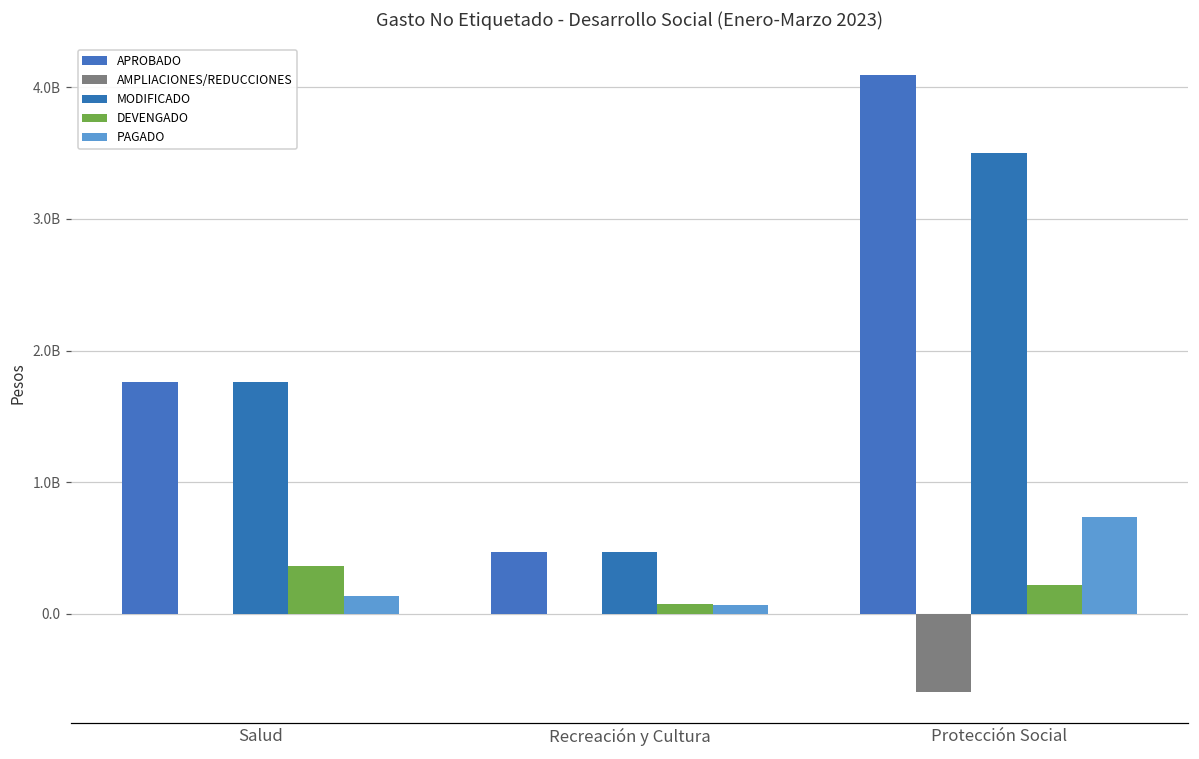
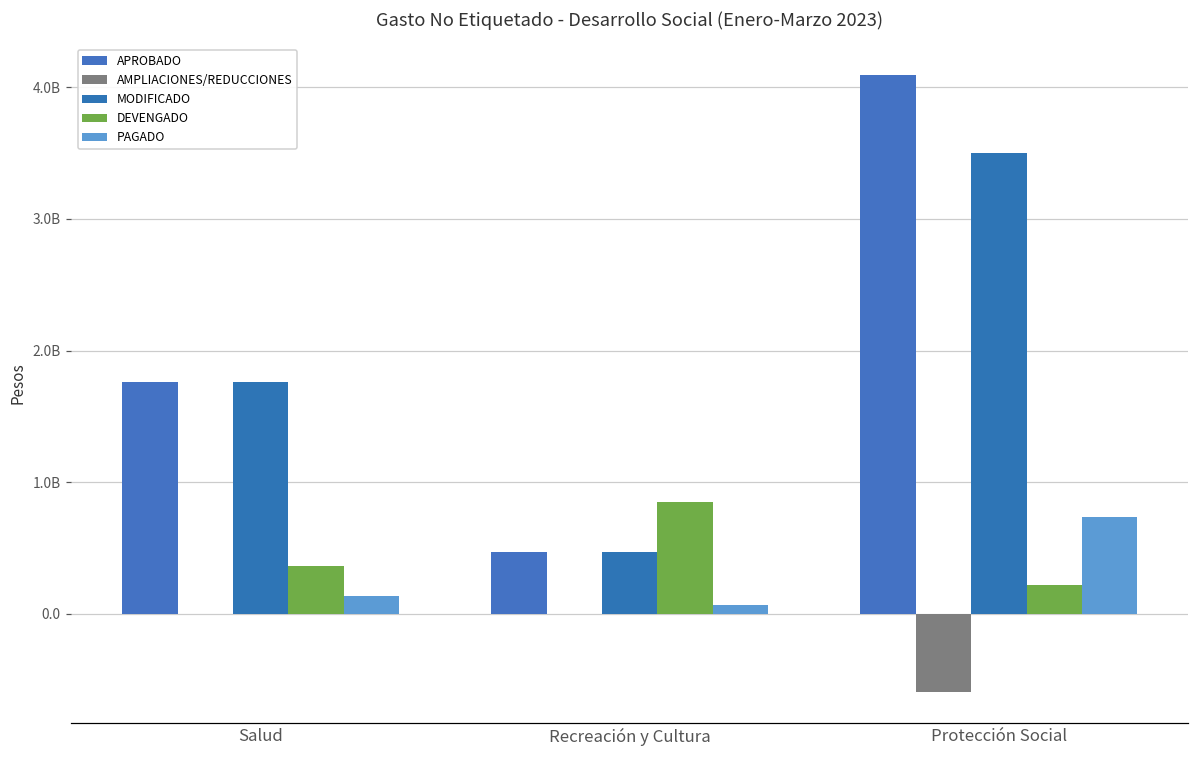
  {
    "AMPLIACIONES/REDUCCIONES": {
      "Salud": 0,
      "Recreación y Cultura": 0,
      "Protección Social": -590000000
    },
    "DEVENGADO": {
      "Salud": 360000000,
-     "Recreación y Cultura": 70000000,
+     "Recreación y Cultura": 850000000,
      "Protección Social": 220000000
    }
  }
